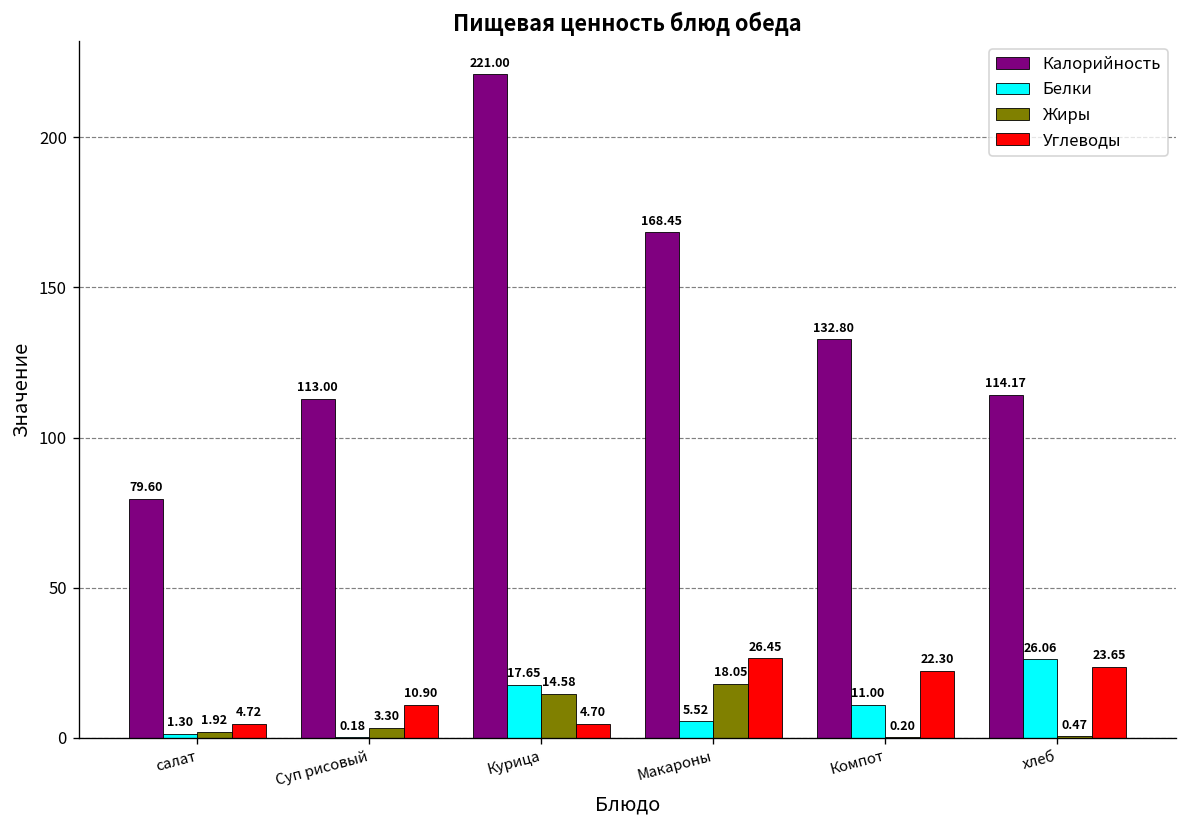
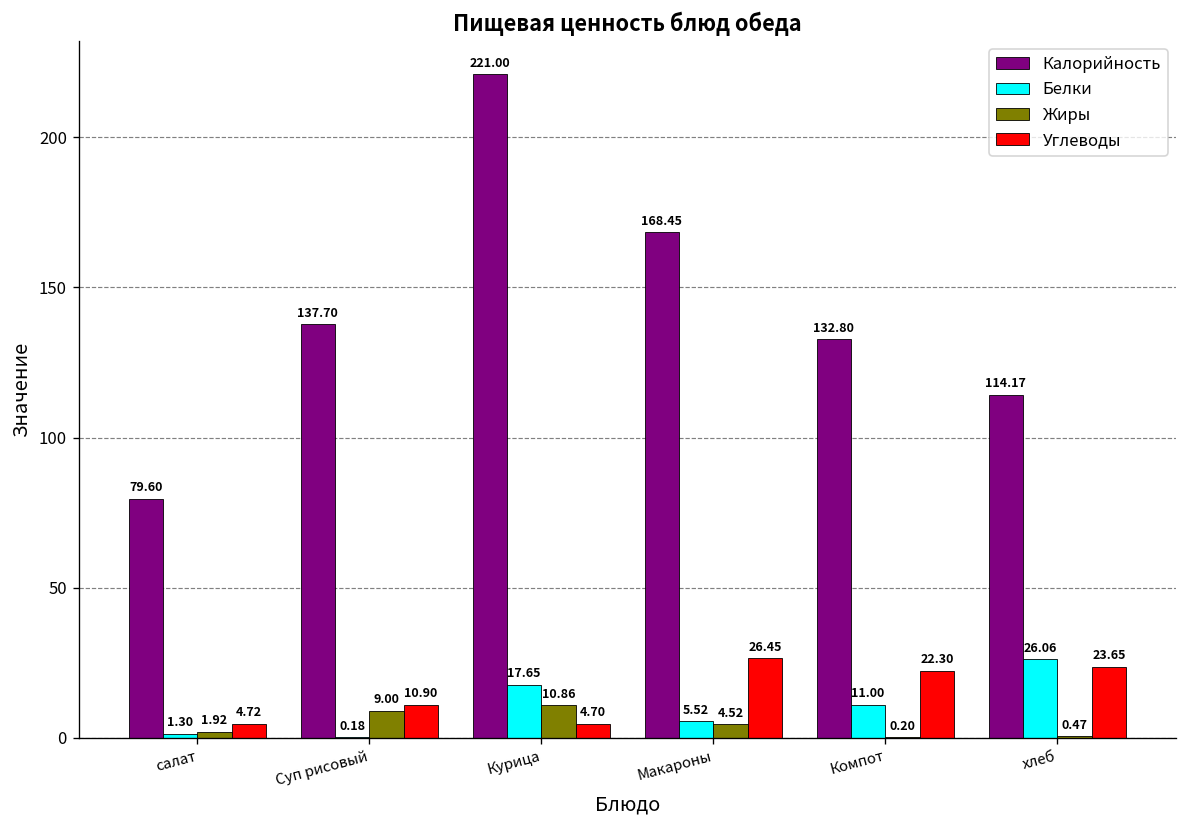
  {
    "Калорийность": {
      "салат": 79.60,
-     "Суп рисовый": 113.00,
+     "Суп рисовый": 137.70,
      "Курица": 221.00,
      "Макароны": 168.45,
      "Компот": 132.80,
      "хлеб": 114.17
    },
    "Белки": {
      "салат": 1.30,
      "Суп рисовый": 0.18,
      "Курица": 17.65,
      "Макароны": 5.52,
      "Компот": 11.00,
      "хлеб": 26.06
    },
    "Жиры": {
      "салат": 1.92,
-     "Суп рисовый": 3.30,
-     "Курица": 14.58,
-     "Макароны": 18.05,
+     "Суп рисовый": 9.00,
+     "Курица": 10.86,
+     "Макароны": 4.52,
      "Компот": 0.20,
      "хлеб": 0.47
    },
    "Углеводы": {
      "салат": 4.72,
      "Суп рисовый": 10.90,
      "Курица": 4.70,
      "Макароны": 26.45,
      "Компот": 22.30,
      "хлеб": 23.65
    }
  }
